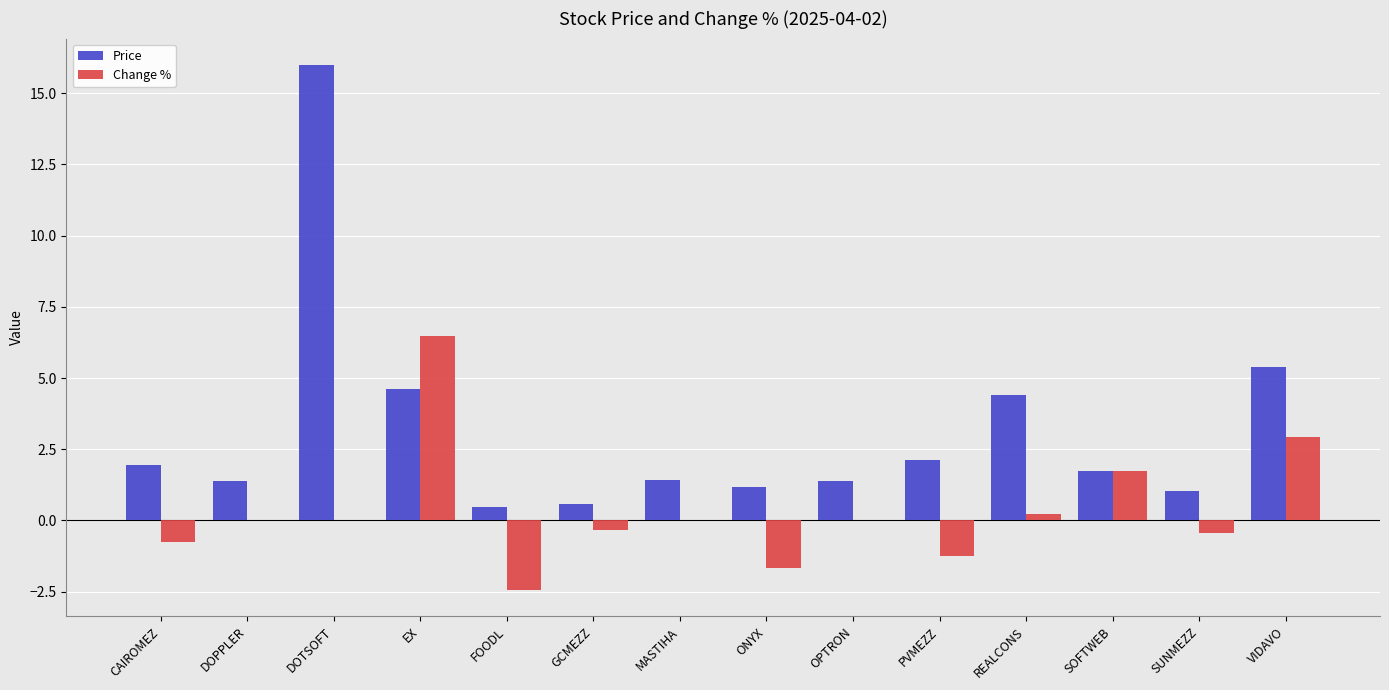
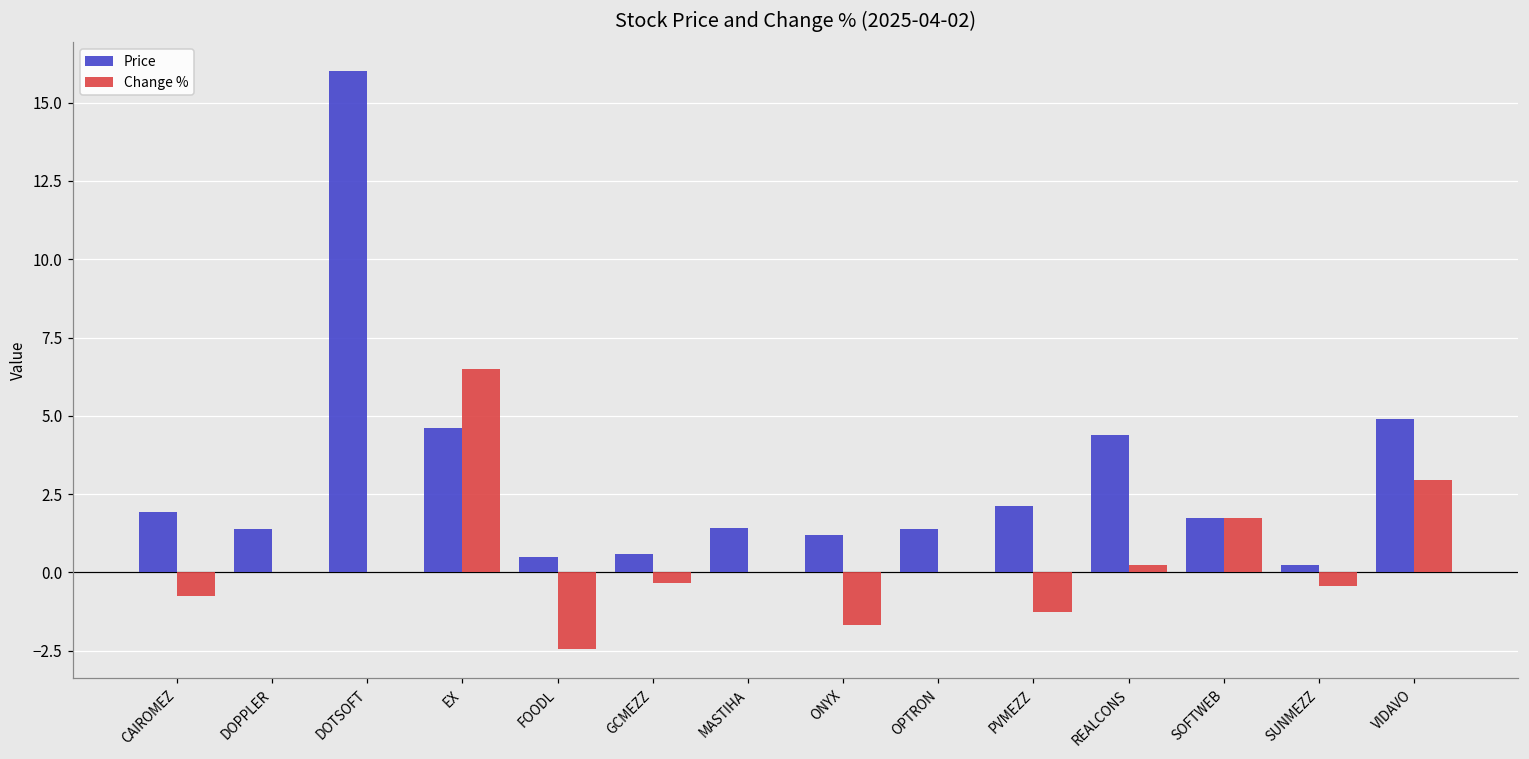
  {
    "Price": {
      "CAIROMEZ": 1.9,
      "DOPPLER": 1.4,
      "DOTSOFT": 16.0,
      "EX": 4.6,
      "FOODL": 0.5,
      "GCMEZZ": 0.6,
      "MASTIHA": 1.4,
      "ONYX": 1.2,
      "OPTRON": 1.4,
      "PVMEZZ": 2.1,
      "REALCONS": 4.4,
      "SOFTWEB": 1.7,
-     "SUNMEZZ": 1.0,
-     "VIDAVO": 5.4
+     "SUNMEZZ": 0.2,
+     "VIDAVO": 4.9
    },
    "Change %": {
      "CAIROMEZ": -0.8,
      "DOPPLER": 0.0,
      "DOTSOFT": 0.0,
      "EX": 6.5,
      "FOODL": -2.4,
      "GCMEZZ": -0.3,
      "MASTIHA": 0.0,
      "ONYX": -1.7,
      "OPTRON": 0.0,
      "PVMEZZ": -1.3,
      "REALCONS": 0.2,
      "SOFTWEB": 1.7,
      "SUNMEZZ": -0.4,
      "VIDAVO": 2.9
    }
  }
